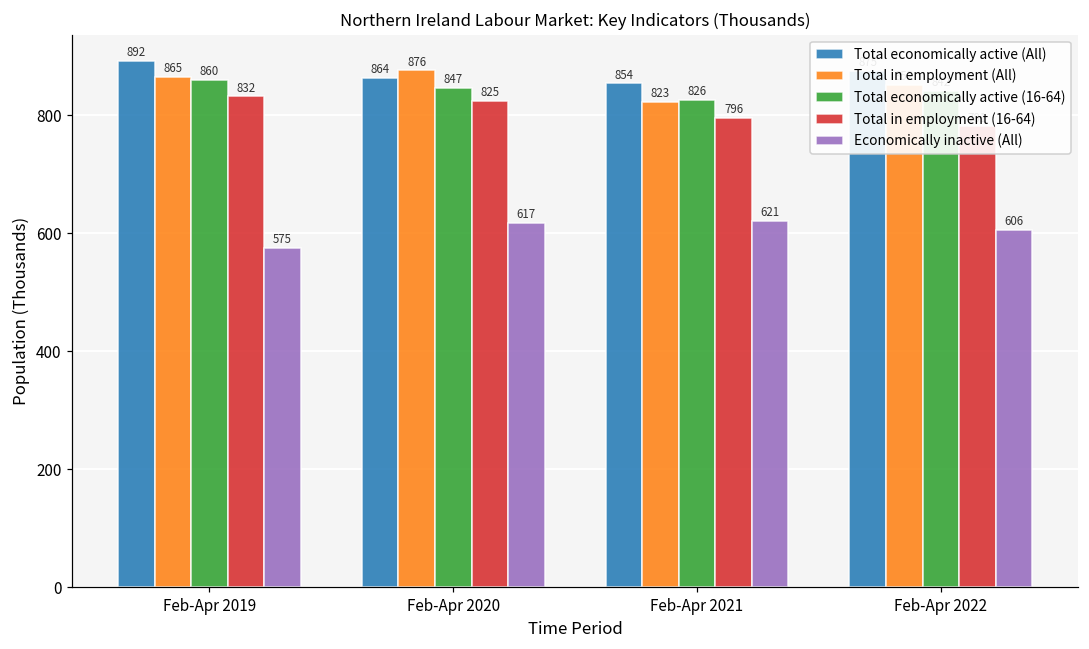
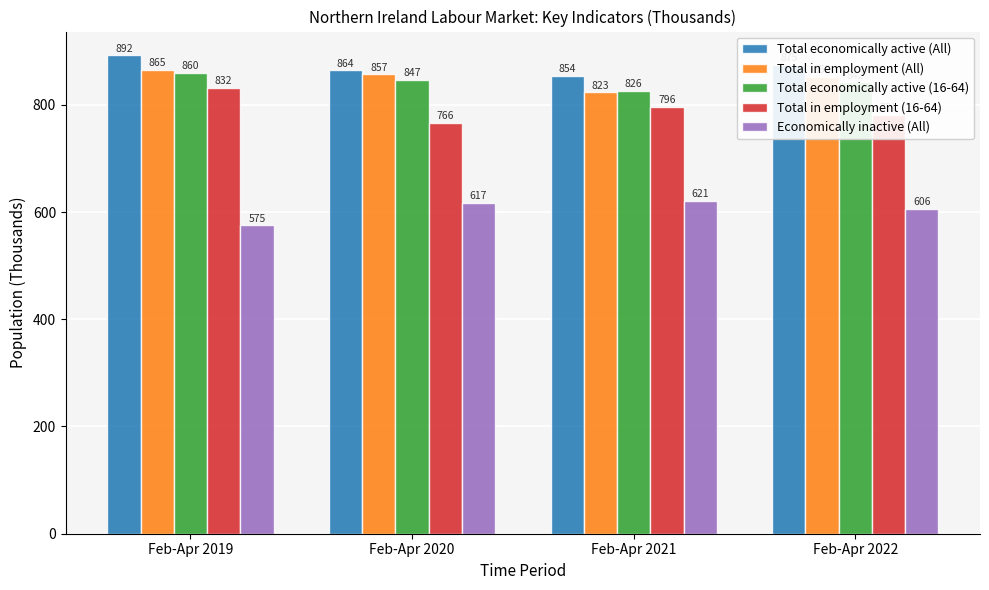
  {
    "Total economically active (All)": {
      "Feb-Apr 2019": 892,
      "Feb-Apr 2020": 864,
      "Feb-Apr 2021": 854
    },
    "Total in employment (All)": {
      "Feb-Apr 2019": 865,
-     "Feb-Apr 2020": 876,
+     "Feb-Apr 2020": 857,
      "Feb-Apr 2021": 823
    },
    "Total economically active (16-64)": {
      "Feb-Apr 2019": 860,
      "Feb-Apr 2020": 847,
      "Feb-Apr 2021": 826
    },
    "Total in employment (16-64)": {
      "Feb-Apr 2019": 832,
-     "Feb-Apr 2020": 825,
+     "Feb-Apr 2020": 766,
      "Feb-Apr 2021": 796
    },
    "Economically inactive (All)": {
      "Feb-Apr 2019": 575,
      "Feb-Apr 2020": 617,
      "Feb-Apr 2021": 621,
      "Feb-Apr 2022": 606
    }
  }
